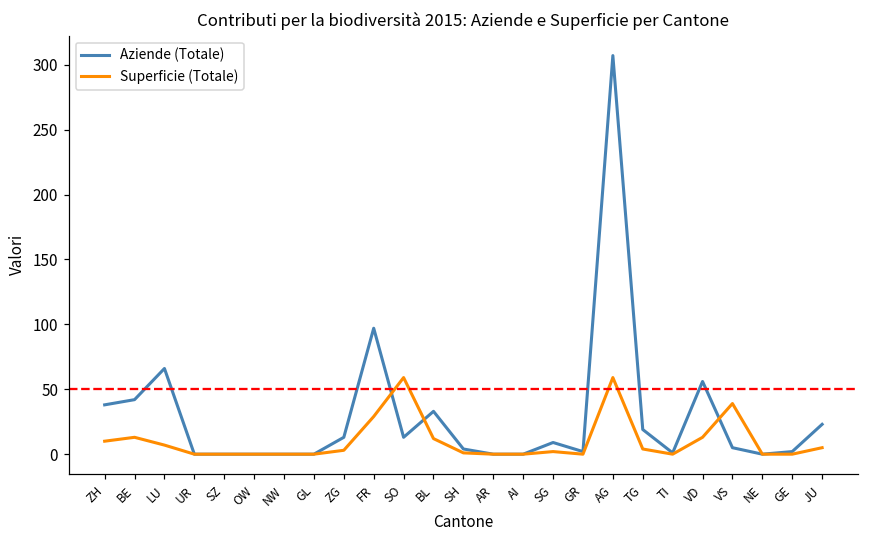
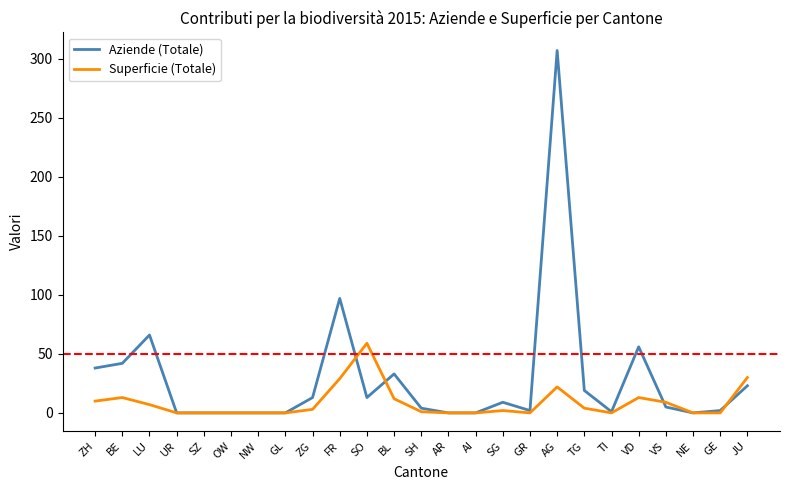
  {
    "Aziende (Totale)": {
      "ZH": 38,
      "BE": 42,
      "LU": 66,
      "ZG": 13,
      "FR": 97,
      "SO": 13,
      "BL": 33,
      "SH": 4,
      "SG": 9,
      "AG": 307,
      "TG": 19,
      "VD": 56,
      "VS": 5,
      "JU": 23
    },
    "Superficie (Totale)": {
      "ZH": 10,
      "BE": 13,
      "LU": 7,
      "ZG": 3,
      "FR": 29,
      "SO": 59,
      "BL": 12,
      "SH": 1,
      "SG": 2,
-     "AG": 59,
+     "AG": 22,
      "TG": 4,
      "VD": 13,
-     "VS": 39,
-     "JU": 5
+     "VS": 9,
+     "JU": 30
    }
  }
